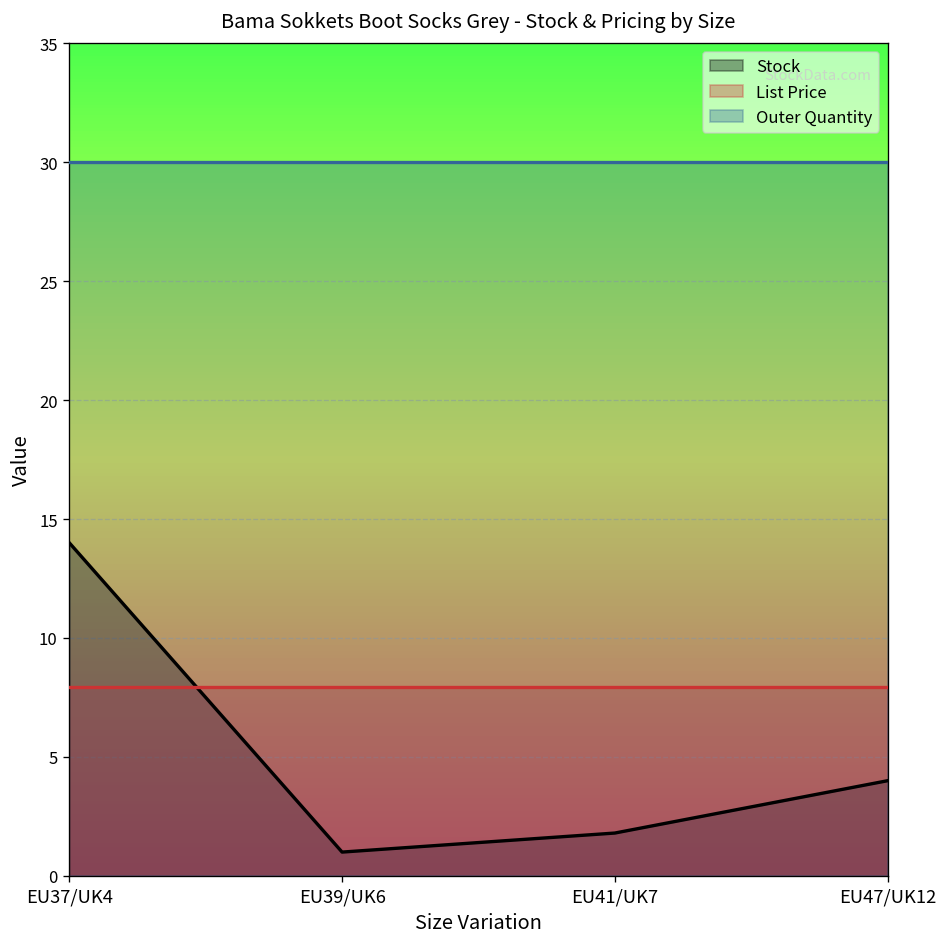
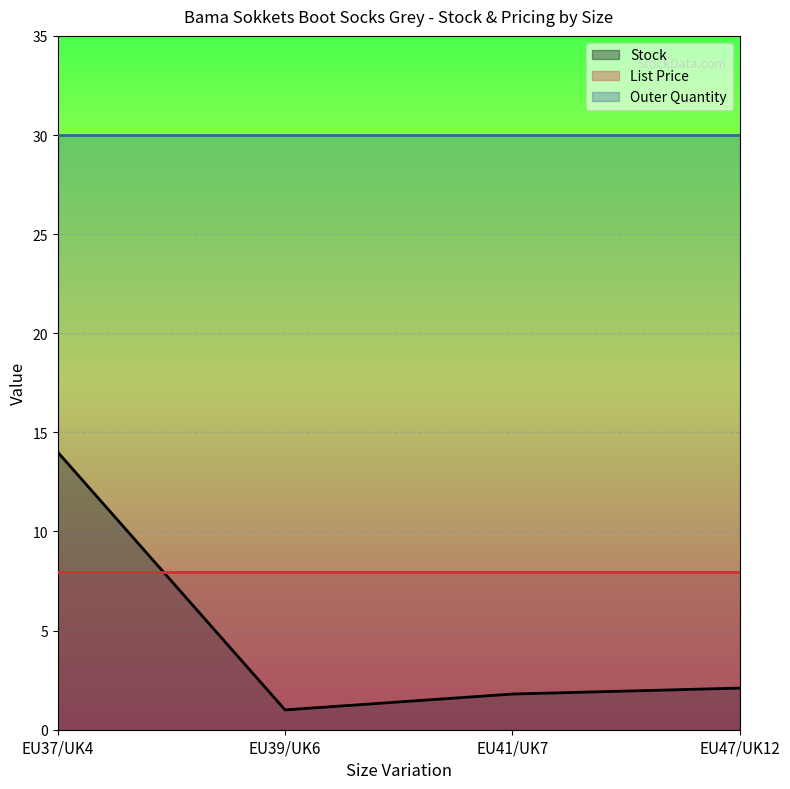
  {
    "Stock": {
      "EU37/UK4": 14.0,
      "EU39/UK6": 1.0,
      "EU41/UK7": 1.8,
-     "EU47/UK12": 4.0
+     "EU47/UK12": 2.1
    },
    "List Price": {
      "EU37/UK4": 8.0,
      "EU39/UK6": 8.0,
      "EU41/UK7": 8.0,
      "EU47/UK12": 8.0
    },
    "Outer Quantity": {
      "EU37/UK4": 30.0,
      "EU39/UK6": 30.0,
      "EU41/UK7": 30.0,
      "EU47/UK12": 30.0
    }
  }
